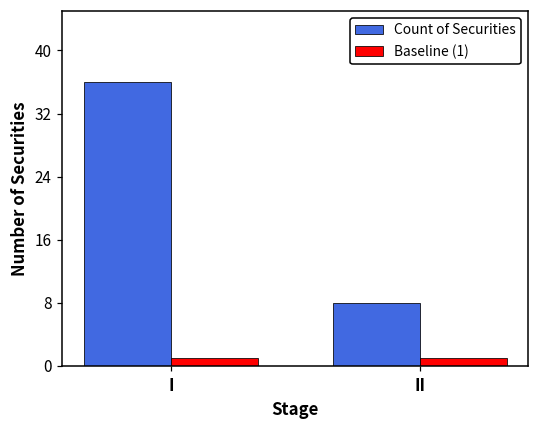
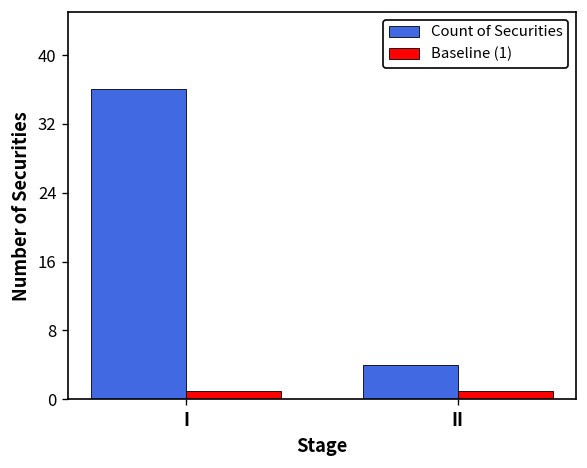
  {
    "Count of Securities": {
      "I": 36,
-     "II": 8
+     "II": 4
    },
    "Baseline (1)": {
      "I": 1,
      "II": 1
    }
  }
